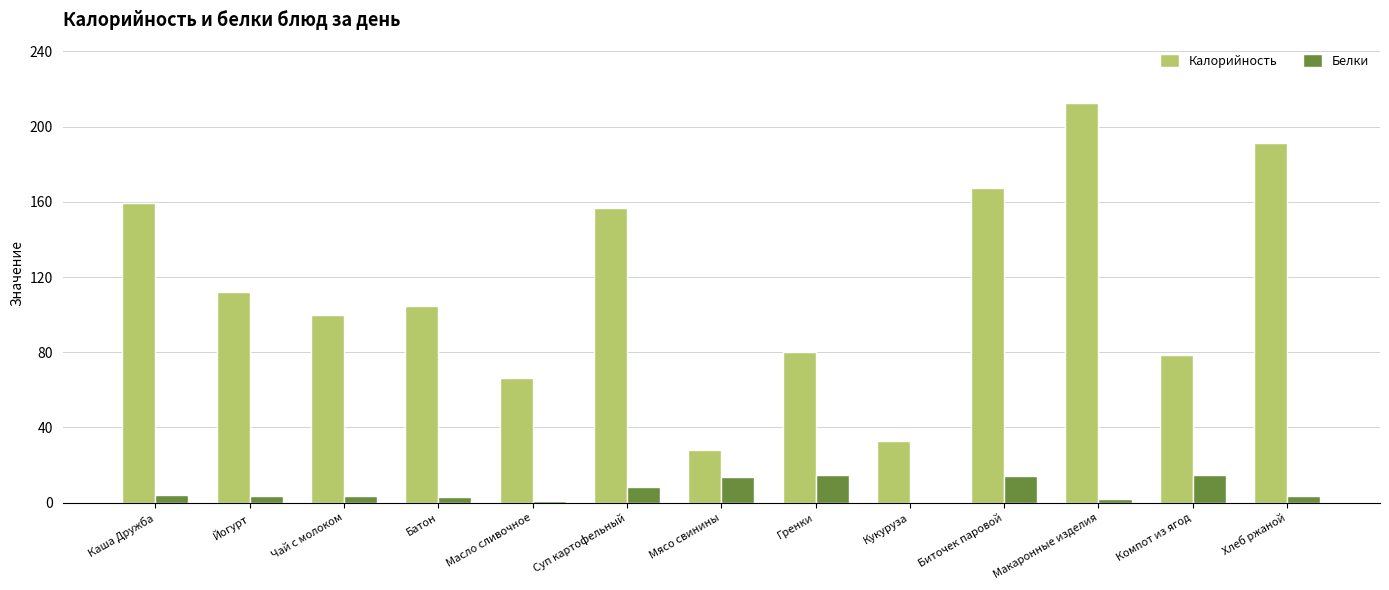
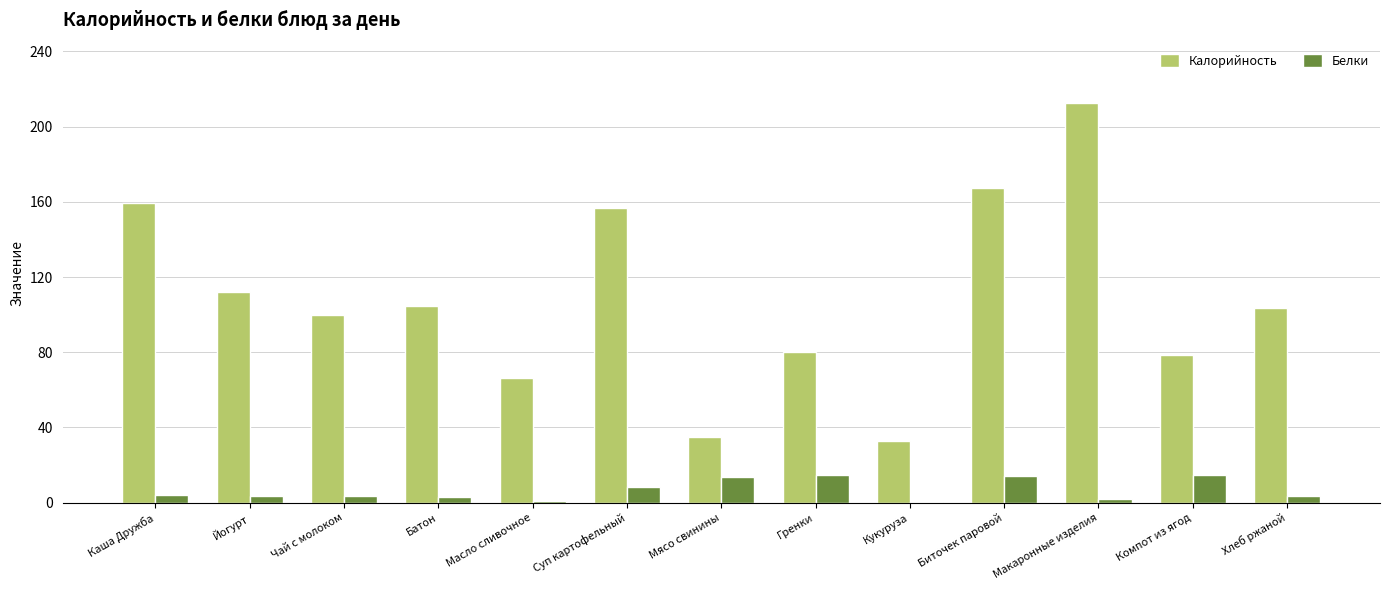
  {
    "Калорийность": {
      "Каша Дружба": 159,
      "Йогурт": 112,
      "Чай с молоком": 100,
      "Батон": 105,
      "Масло сливочное": 66,
      "Суп картофельный": 157,
-     "Мясо свинины": 28,
+     "Мясо свинины": 35,
      "Гренки": 80,
      "Кукуруза": 33,
      "Биточек паровой": 167,
      "Макаронные изделия": 213,
      "Компот из ягод": 78,
-     "Хлеб ржаной": 191
+     "Хлеб ржаной": 104
    },
    "Белки": {
      "Каша Дружба": 4,
      "Йогурт": 4,
      "Чай с молоком": 3,
      "Батон": 3,
      "Суп картофельный": 8,
      "Мясо свинины": 14,
      "Гренки": 15,
      "Биточек паровой": 14,
      "Макаронные изделия": 2,
      "Компот из ягод": 15,
      "Хлеб ржаной": 3
    }
  }
